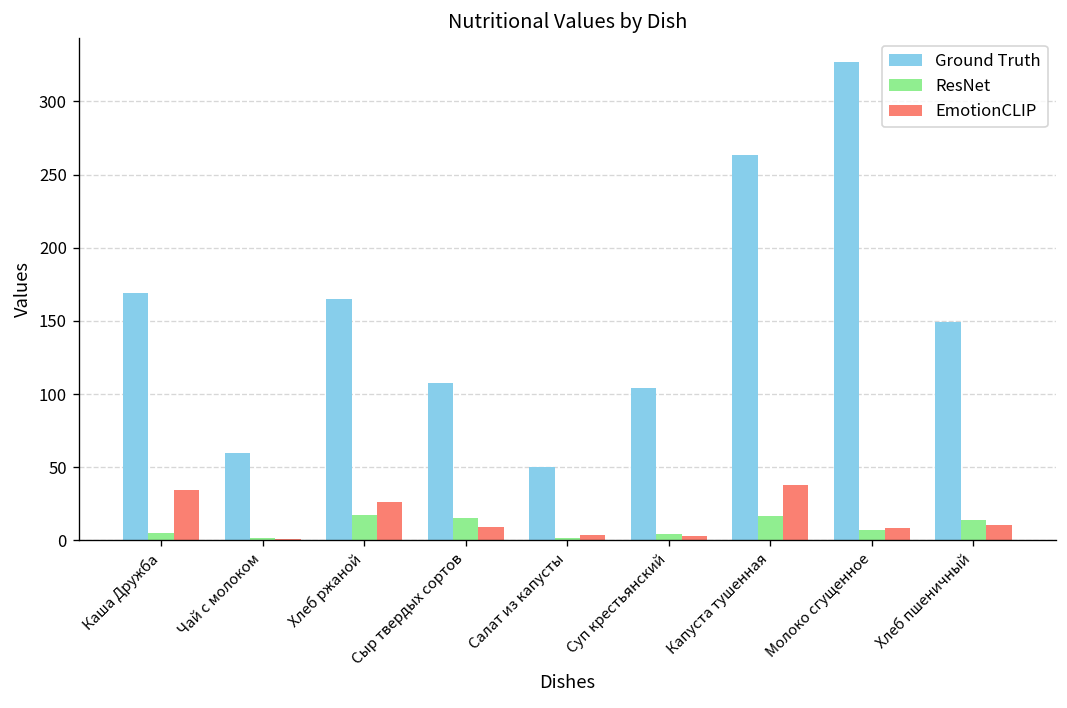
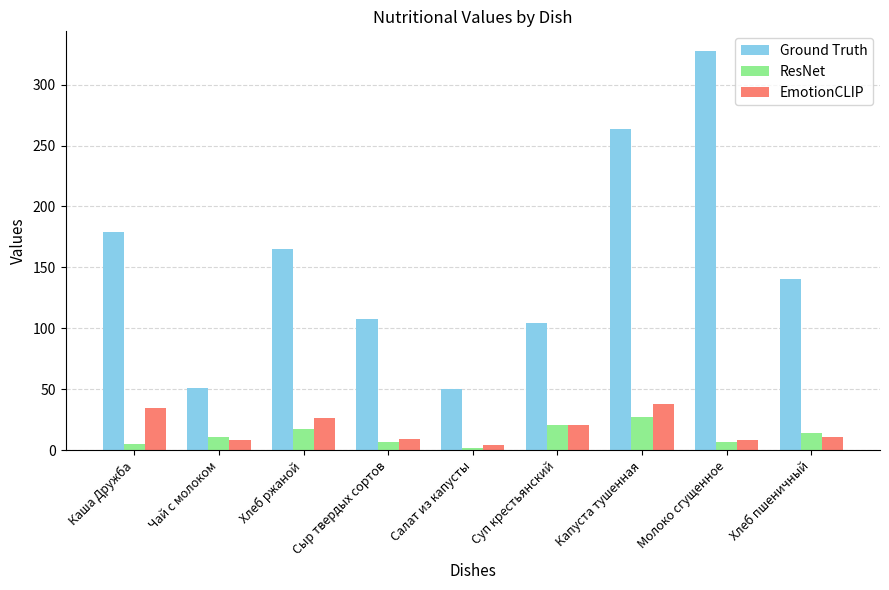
  {
    "Ground Truth": {
-     "Каша Дружба": 169,
-     "Чай с молоком": 60,
+     "Каша Дружба": 179,
+     "Чай с молоком": 51,
      "Хлеб ржаной": 165,
      "Сыр твердых сортов": 108,
      "Салат из капусты": 50,
      "Суп крестьянский": 104,
      "Капуста тушенная": 263,
      "Молоко сгущенное": 327,
-     "Хлеб пшеничный": 149
+     "Хлеб пшеничный": 141
    },
    "ResNet": {
      "Каша Дружба": 5,
-     "Чай с молоком": 2,
+     "Чай с молоком": 11,
      "Хлеб ржаной": 17,
-     "Сыр твердых сортов": 15,
-     "Суп крестьянский": 5,
-     "Капуста тушенная": 17,
+     "Сыр твердых сортов": 7,
+     "Суп крестьянский": 21,
+     "Капуста тушенная": 27,
      "Молоко сгущенное": 7,
      "Хлеб пшеничный": 14
    },
    "EmotionCLIP": {
      "Каша Дружба": 35,
-     "Чай с молоком": 1,
+     "Чай с молоком": 8,
      "Хлеб ржаной": 26,
      "Сыр твердых сортов": 9,
      "Салат из капусты": 4,
-     "Суп крестьянский": 3,
+     "Суп крестьянский": 21,
      "Капуста тушенная": 38,
      "Молоко сгущенное": 9,
      "Хлеб пшеничный": 11
    }
  }
